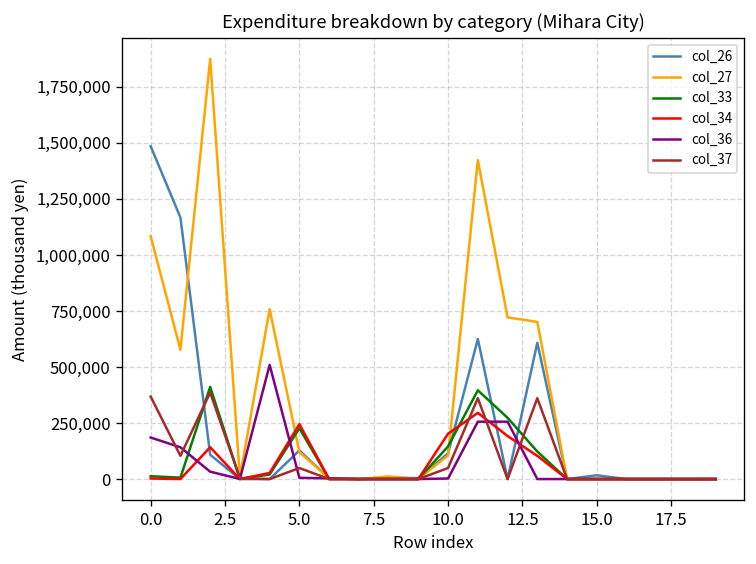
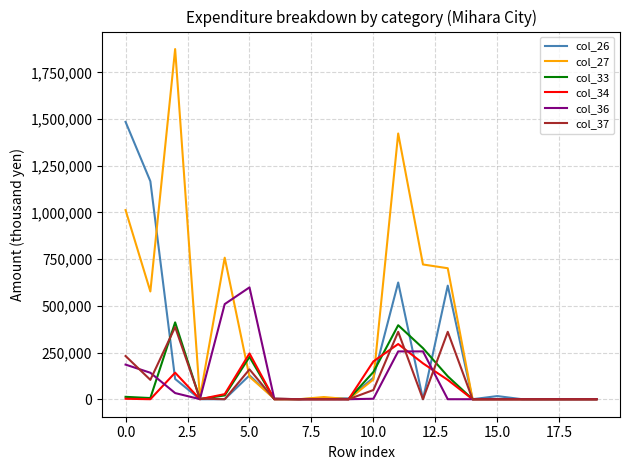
  {
    "col_26": {
      "0.0": "1,490,000",
      "15.0": "20,000"
    },
    "col_27": {
-     "0.0": "1,080,000"
+     "0.0": "1,010,000"
    },
    "col_33": {
      "5.0": "230,000",
      "10.0": "150,000"
    },
    "col_34": {
      "5.0": "250,000",
      "10.0": "200,000"
    },
    "col_36": {
      "0.0": "190,000",
-     "5.0": "10,000",
+     "5.0": "600,000",
      "10.0": "0"
    },
    "col_37": {
-     "0.0": "370,000",
-     "5.0": "50,000",
+     "0.0": "230,000",
+     "5.0": "160,000",
      "10.0": "50,000"
    }
  }
